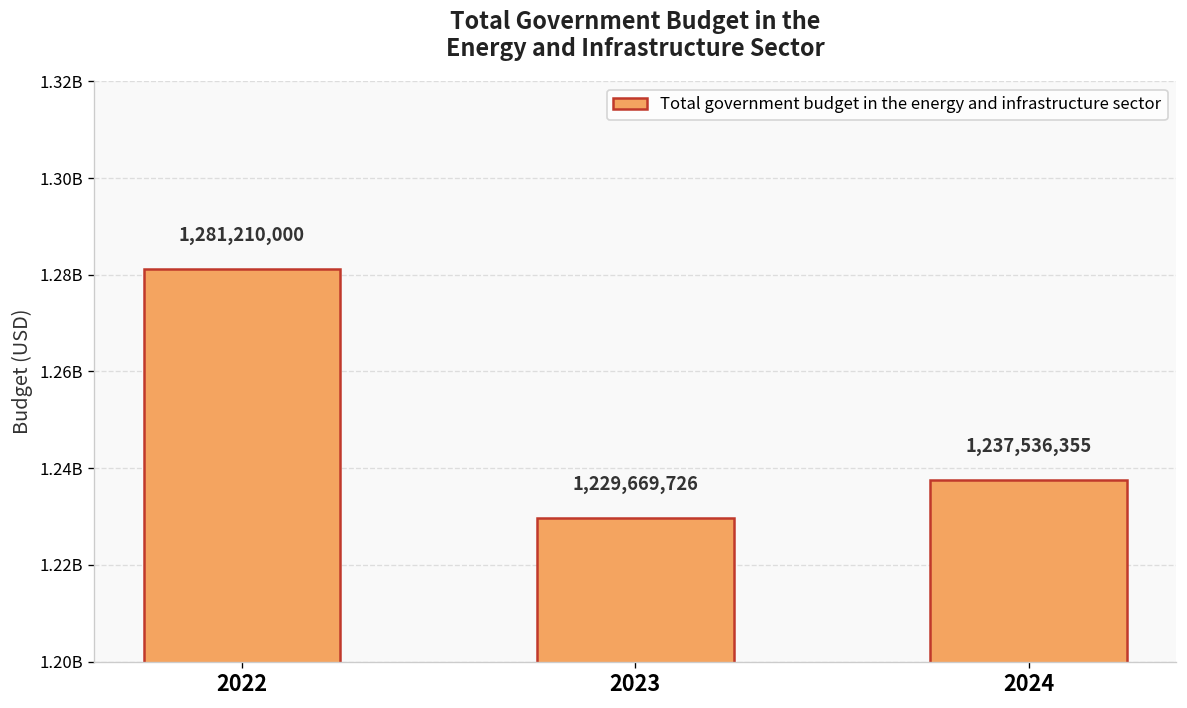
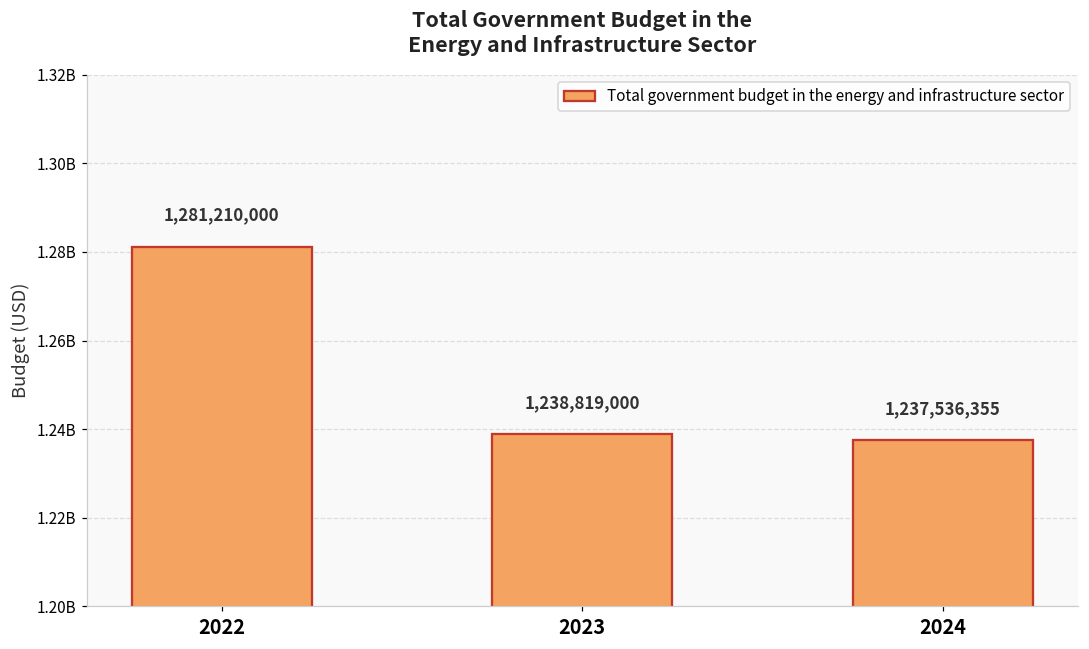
  {
    "2022": "1,281,210,000",
-   "2023": "1,229,669,726",
+   "2023": "1,238,819,000",
    "2024": "1,237,536,355"
  }
